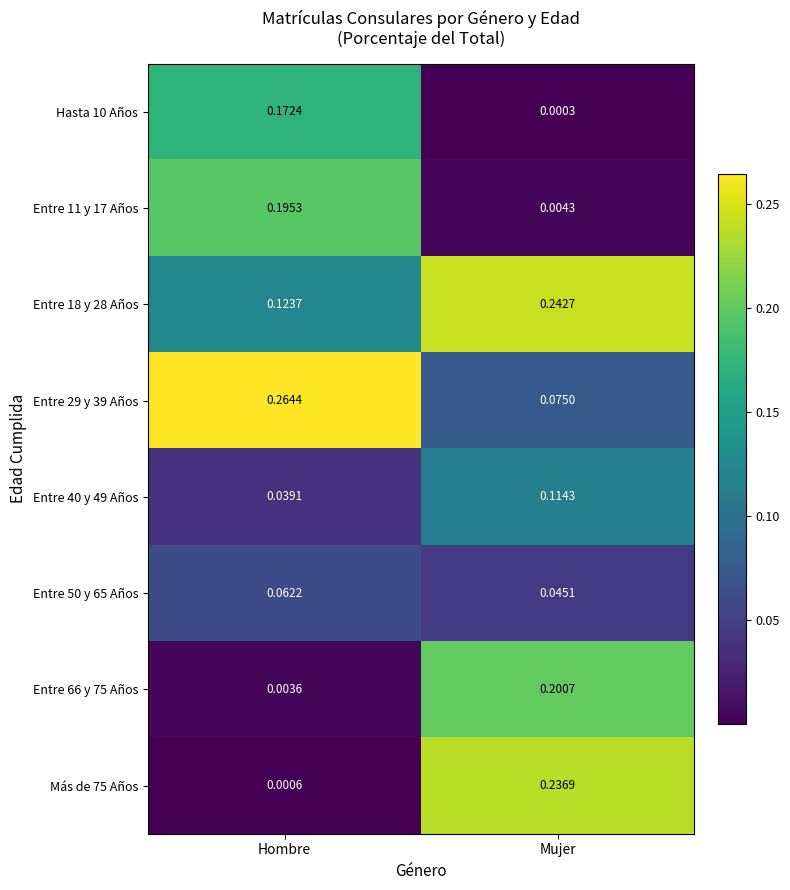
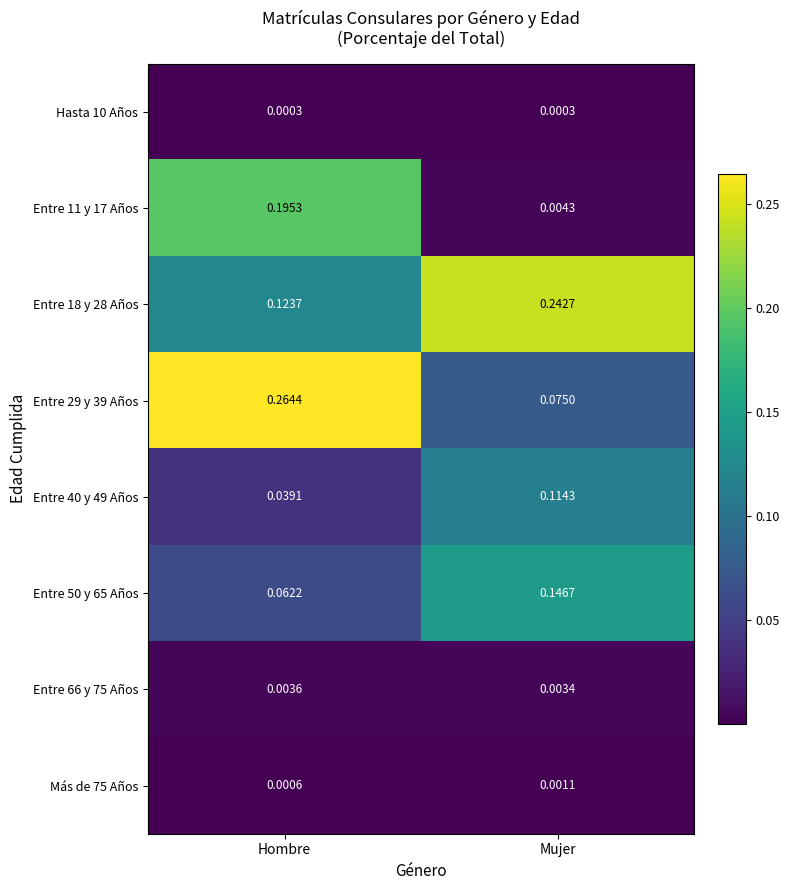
  {
    "Hasta 10 Años": {
-     "Hombre": 0.1724,
+     "Hombre": 0.0003,
      "Mujer": 0.0003
    },
    "Entre 11 y 17 Años": {
      "Hombre": 0.1953,
      "Mujer": 0.0043
    },
    "Entre 18 y 28 Años": {
      "Hombre": 0.1237,
      "Mujer": 0.2427
    },
    "Entre 29 y 39 Años": {
      "Hombre": 0.2644,
      "Mujer": 0.0750
    },
    "Entre 40 y 49 Años": {
      "Hombre": 0.0391,
      "Mujer": 0.1143
    },
    "Entre 50 y 65 Años": {
      "Hombre": 0.0622,
-     "Mujer": 0.0451
+     "Mujer": 0.1467
    },
    "Entre 66 y 75 Años": {
      "Hombre": 0.0036,
-     "Mujer": 0.2007
+     "Mujer": 0.0034
    },
    "Más de 75 Años": {
      "Hombre": 0.0006,
-     "Mujer": 0.2369
+     "Mujer": 0.0011
    }
  }
